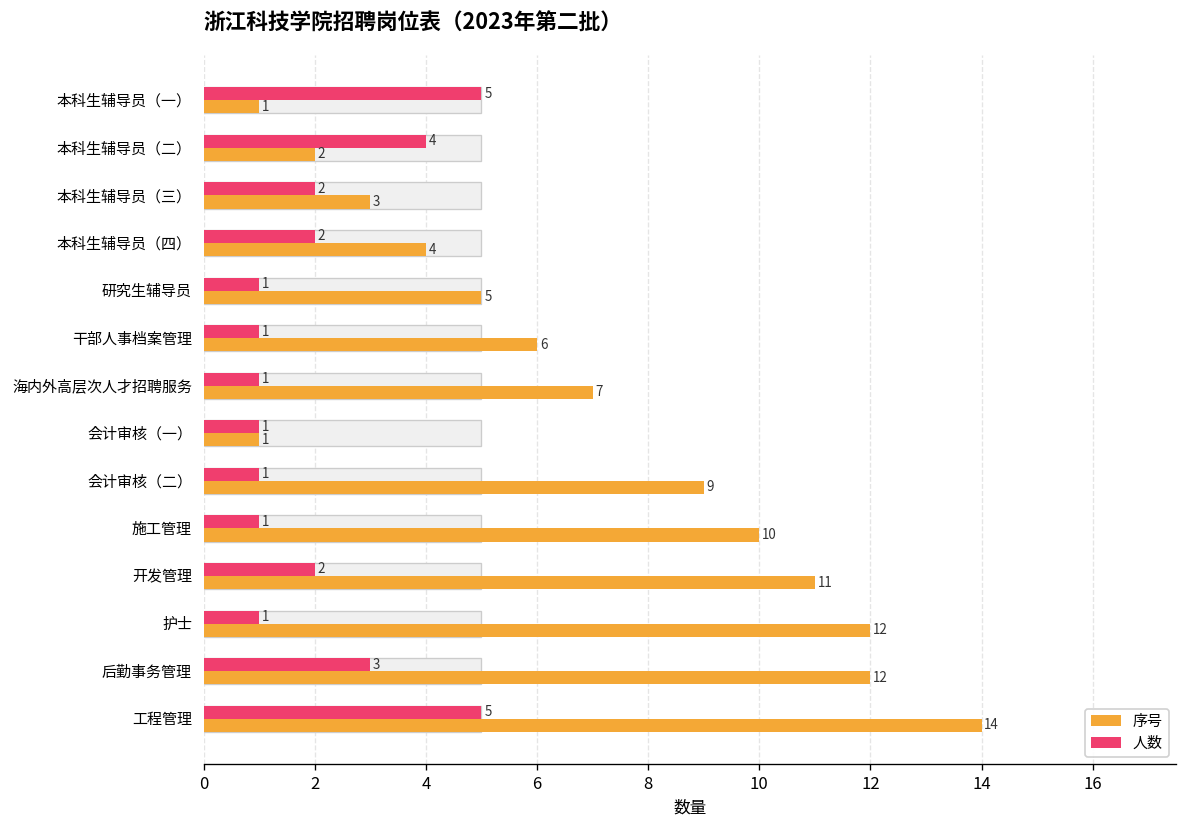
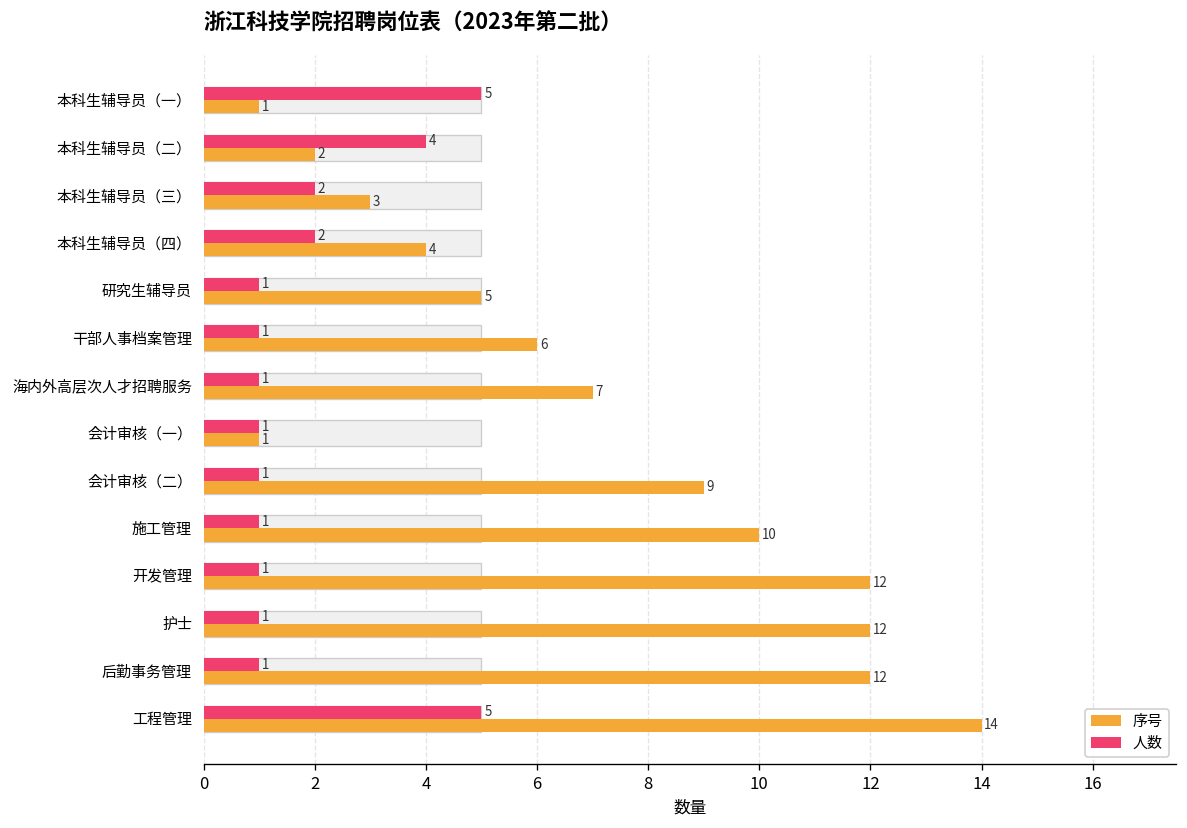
  {
    "序号": {
      "研究生辅导员": 5,
      "干部人事档案管理": 6,
      "海内外高层次人才招聘服务": 7,
      "会计审核（二）": 9,
      "施工管理": 10,
-     "开发管理": 11,
+     "开发管理": 12,
      "护士": 12,
      "后勤事务管理": 12,
      "工程管理": 14
    },
    "人数": {
      "本科生辅导员（一）": 5,
-     "开发管理": 2,
-     "后勤事务管理": 3,
+     "开发管理": 1,
+     "后勤事务管理": 1,
      "工程管理": 5
    }
  }
